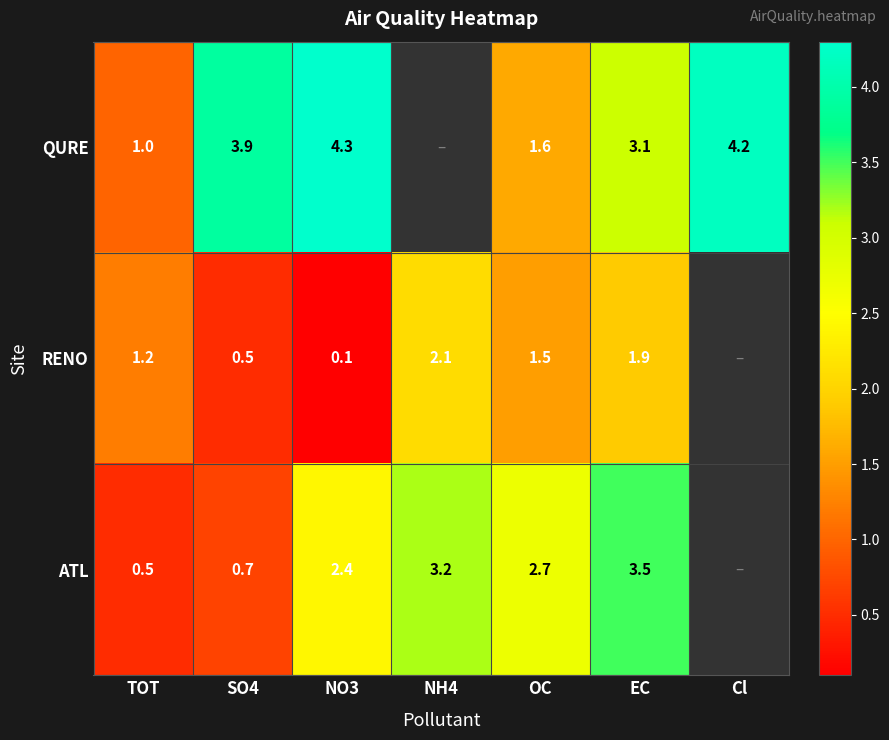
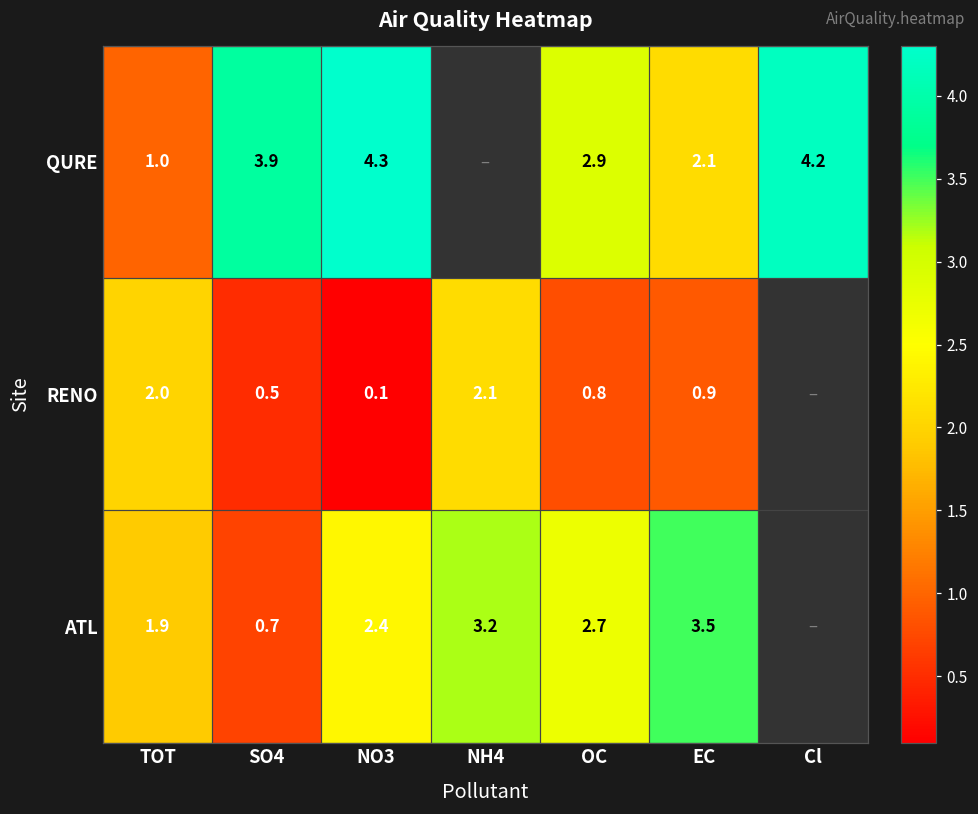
  {
    "QURE": {
      "TOT": 1.0,
      "SO4": 3.9,
      "NO3": 4.3,
-     "OC": 1.6,
-     "EC": 3.1,
+     "OC": 2.9,
+     "EC": 2.1,
      "Cl": 4.2
    },
    "RENO": {
-     "TOT": 1.2,
+     "TOT": 2.0,
      "SO4": 0.5,
      "NO3": 0.1,
      "NH4": 2.1,
-     "OC": 1.5,
-     "EC": 1.9
+     "OC": 0.8,
+     "EC": 0.9
    },
    "ATL": {
-     "TOT": 0.5,
+     "TOT": 1.9,
      "SO4": 0.7,
      "NO3": 2.4,
      "NH4": 3.2,
      "OC": 2.7,
      "EC": 3.5
    }
  }
